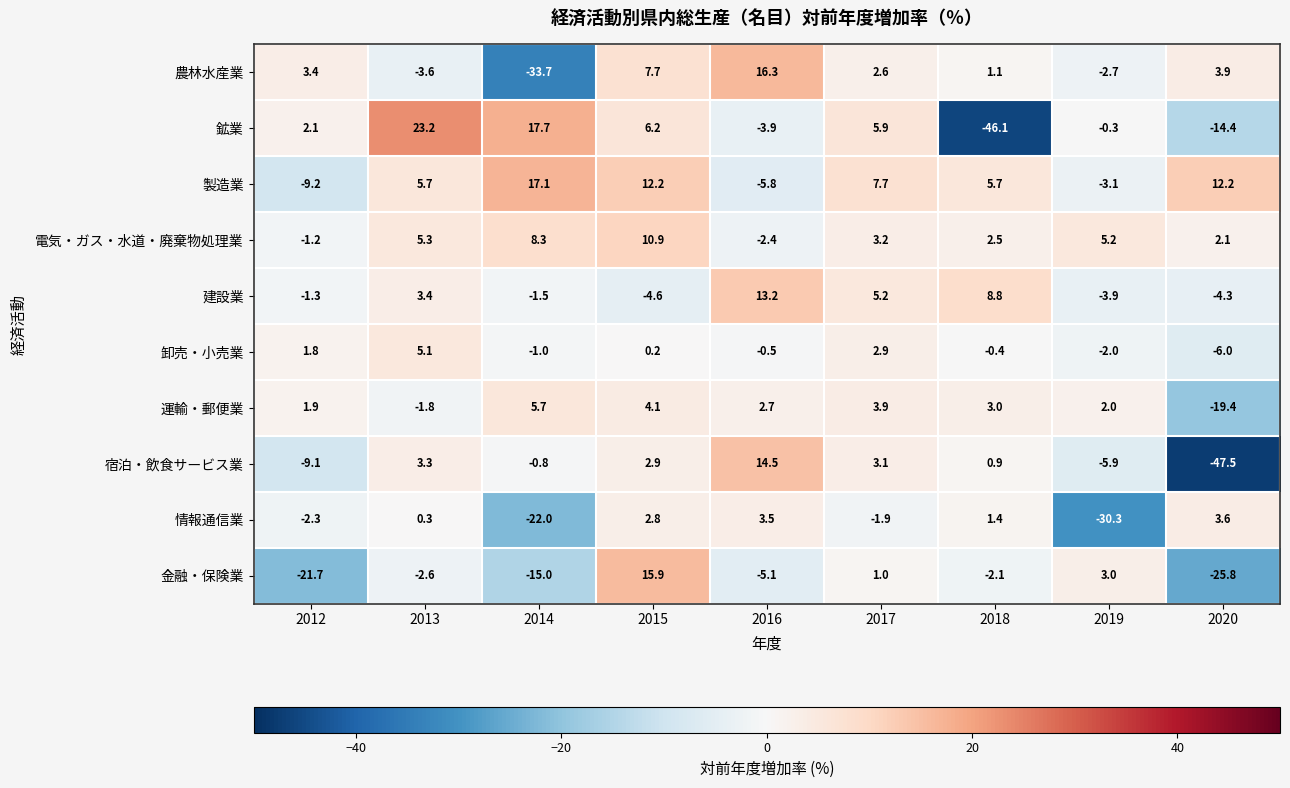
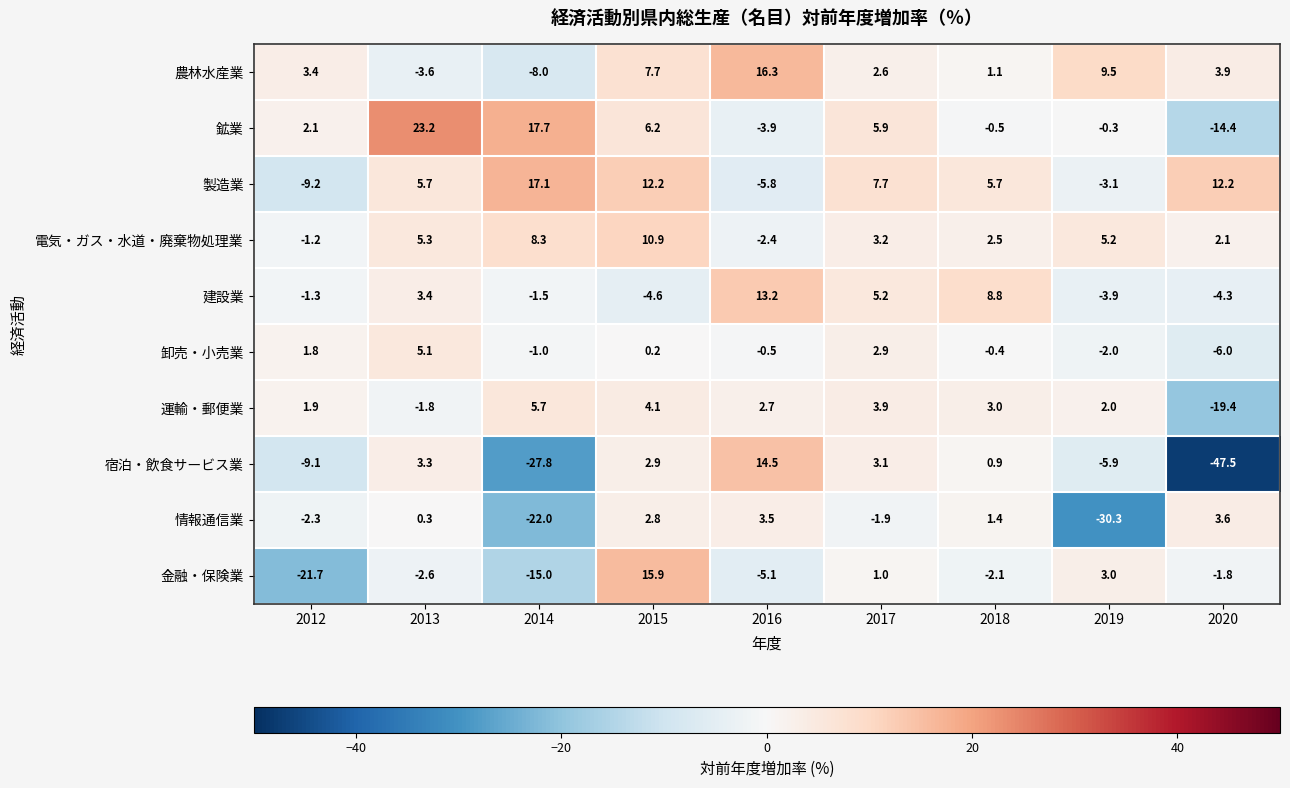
  {
    "農林水産業": {
      "2012": 3.4,
      "2013": -3.6,
-     "2014": -33.7,
+     "2014": -8.0,
      "2015": 7.7,
      "2016": 16.3,
      "2017": 2.6,
      "2018": 1.1,
-     "2019": -2.7,
+     "2019": 9.5,
      "2020": 3.9
    },
    "鉱業": {
      "2012": 2.1,
      "2013": 23.2,
      "2014": 17.7,
      "2015": 6.2,
      "2016": -3.9,
      "2017": 5.9,
-     "2018": -46.1,
+     "2018": -0.5,
      "2019": -0.3,
      "2020": -14.4
    },
    "製造業": {
      "2012": -9.2,
      "2013": 5.7,
      "2014": 17.1,
      "2015": 12.2,
      "2016": -5.8,
      "2017": 7.7,
      "2018": 5.7,
      "2019": -3.1,
      "2020": 12.2
    },
    "電気・ガス・水道・廃棄物処理業": {
      "2012": -1.2,
      "2013": 5.3,
      "2014": 8.3,
      "2015": 10.9,
      "2016": -2.4,
      "2017": 3.2,
      "2018": 2.5,
      "2019": 5.2,
      "2020": 2.1
    },
    "建設業": {
      "2012": -1.3,
      "2013": 3.4,
      "2014": -1.5,
      "2015": -4.6,
      "2016": 13.2,
      "2017": 5.2,
      "2018": 8.8,
      "2019": -3.9,
      "2020": -4.3
    },
    "卸売・小売業": {
      "2012": 1.8,
      "2013": 5.1,
      "2014": -1.0,
      "2015": 0.2,
      "2016": -0.5,
      "2017": 2.9,
      "2018": -0.4,
      "2019": -2.0,
      "2020": -6.0
    },
    "運輸・郵便業": {
      "2012": 1.9,
      "2013": -1.8,
      "2014": 5.7,
      "2015": 4.1,
      "2016": 2.7,
      "2017": 3.9,
      "2018": 3.0,
      "2019": 2.0,
      "2020": -19.4
    },
    "宿泊・飲食サービス業": {
      "2012": -9.1,
      "2013": 3.3,
-     "2014": -0.8,
+     "2014": -27.8,
      "2015": 2.9,
      "2016": 14.5,
      "2017": 3.1,
      "2018": 0.9,
      "2019": -5.9,
      "2020": -47.5
    },
    "情報通信業": {
      "2012": -2.3,
      "2013": 0.3,
      "2014": -22.0,
      "2015": 2.8,
      "2016": 3.5,
      "2017": -1.9,
      "2018": 1.4,
      "2019": -30.3,
      "2020": 3.6
    },
    "金融・保険業": {
      "2012": -21.7,
      "2013": -2.6,
      "2014": -15.0,
      "2015": 15.9,
      "2016": -5.1,
      "2017": 1.0,
      "2018": -2.1,
      "2019": 3.0,
-     "2020": -25.8
+     "2020": -1.8
    }
  }
